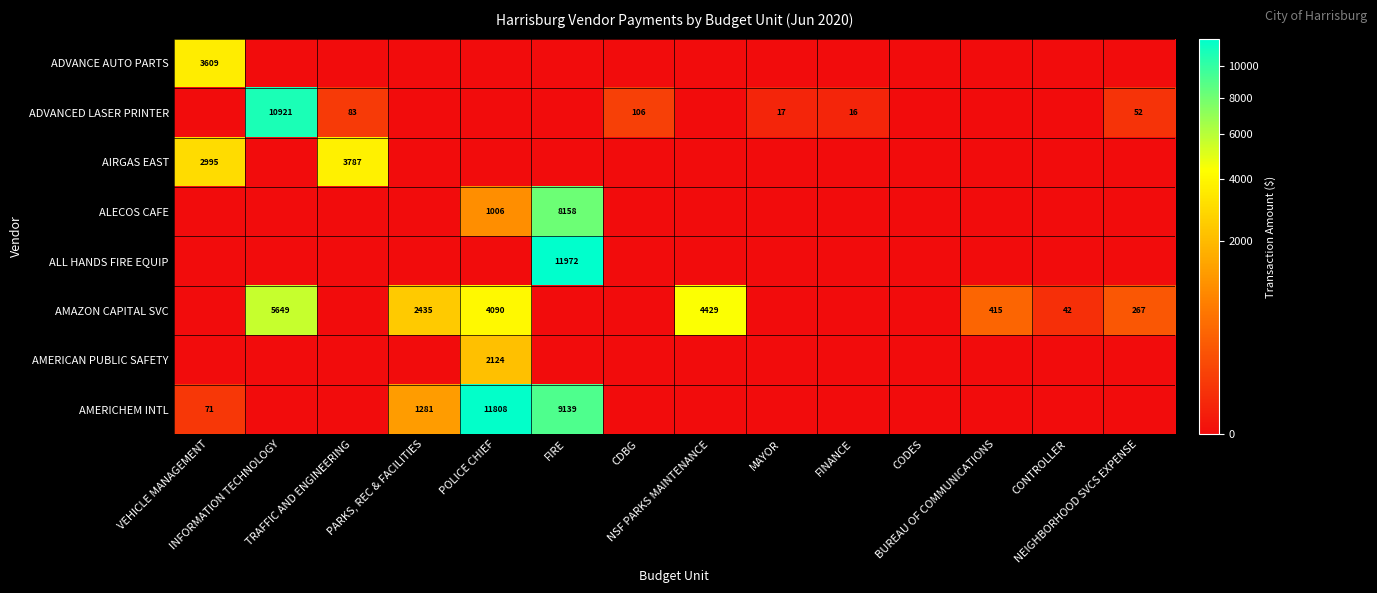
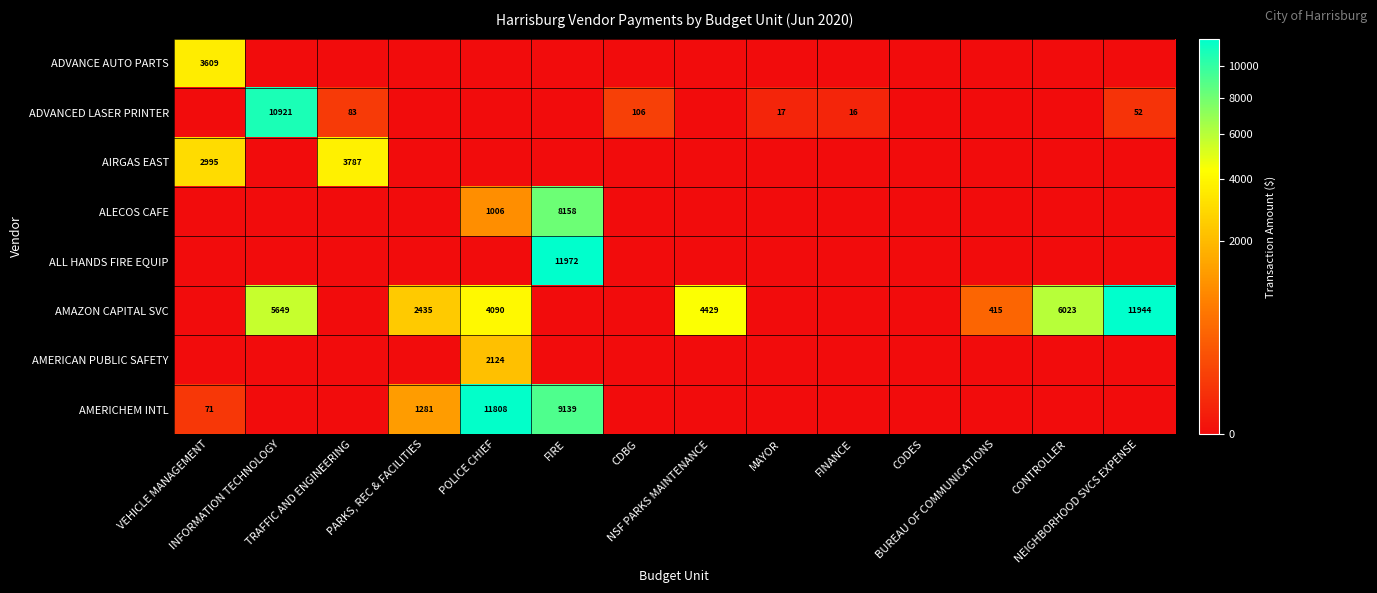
  {
    "ADVANCE AUTO PARTS": {
      "VEHICLE MANAGEMENT": 3609
    },
    "ADVANCED LASER PRINTER": {
      "INFORMATION TECHNOLOGY": 10921,
      "TRAFFIC AND ENGINEERING": 83,
      "CDBG": 106,
      "MAYOR": 17,
      "FINANCE": 16,
      "NEIGHBORHOOD SVCS EXPENSE": 52
    },
    "AIRGAS EAST": {
      "VEHICLE MANAGEMENT": 2995,
      "TRAFFIC AND ENGINEERING": 3787
    },
    "ALECOS CAFE": {
      "POLICE CHIEF": 1006,
      "FIRE": 8158
    },
    "ALL HANDS FIRE EQUIP": {
      "FIRE": 11972
    },
    "AMAZON CAPITAL SVC": {
      "INFORMATION TECHNOLOGY": 5649,
      "PARKS, REC & FACILITIES": 2435,
      "POLICE CHIEF": 4090,
      "NSF PARKS MAINTENANCE": 4429,
      "BUREAU OF COMMUNICATIONS": 415,
-     "CONTROLLER": 42,
-     "NEIGHBORHOOD SVCS EXPENSE": 267
+     "CONTROLLER": 6023,
+     "NEIGHBORHOOD SVCS EXPENSE": 11944
    },
    "AMERICAN PUBLIC SAFETY": {
      "POLICE CHIEF": 2124
    },
    "AMERICHEM INTL": {
      "VEHICLE MANAGEMENT": 71,
      "PARKS, REC & FACILITIES": 1281,
      "POLICE CHIEF": 11808,
      "FIRE": 9139
    }
  }
